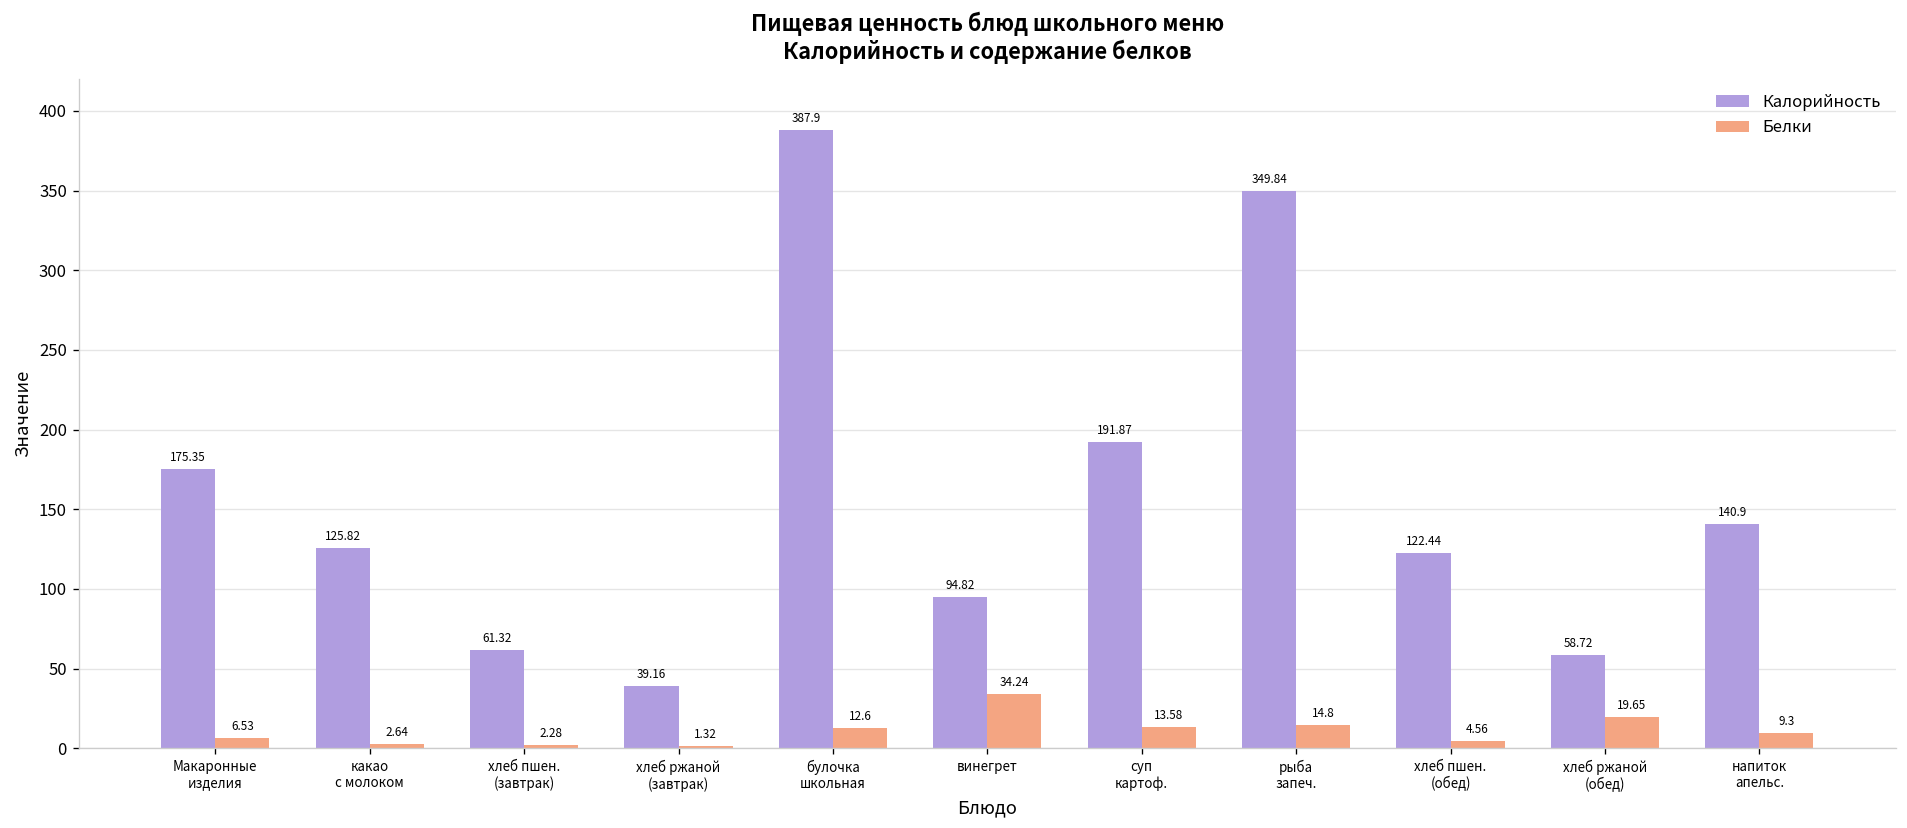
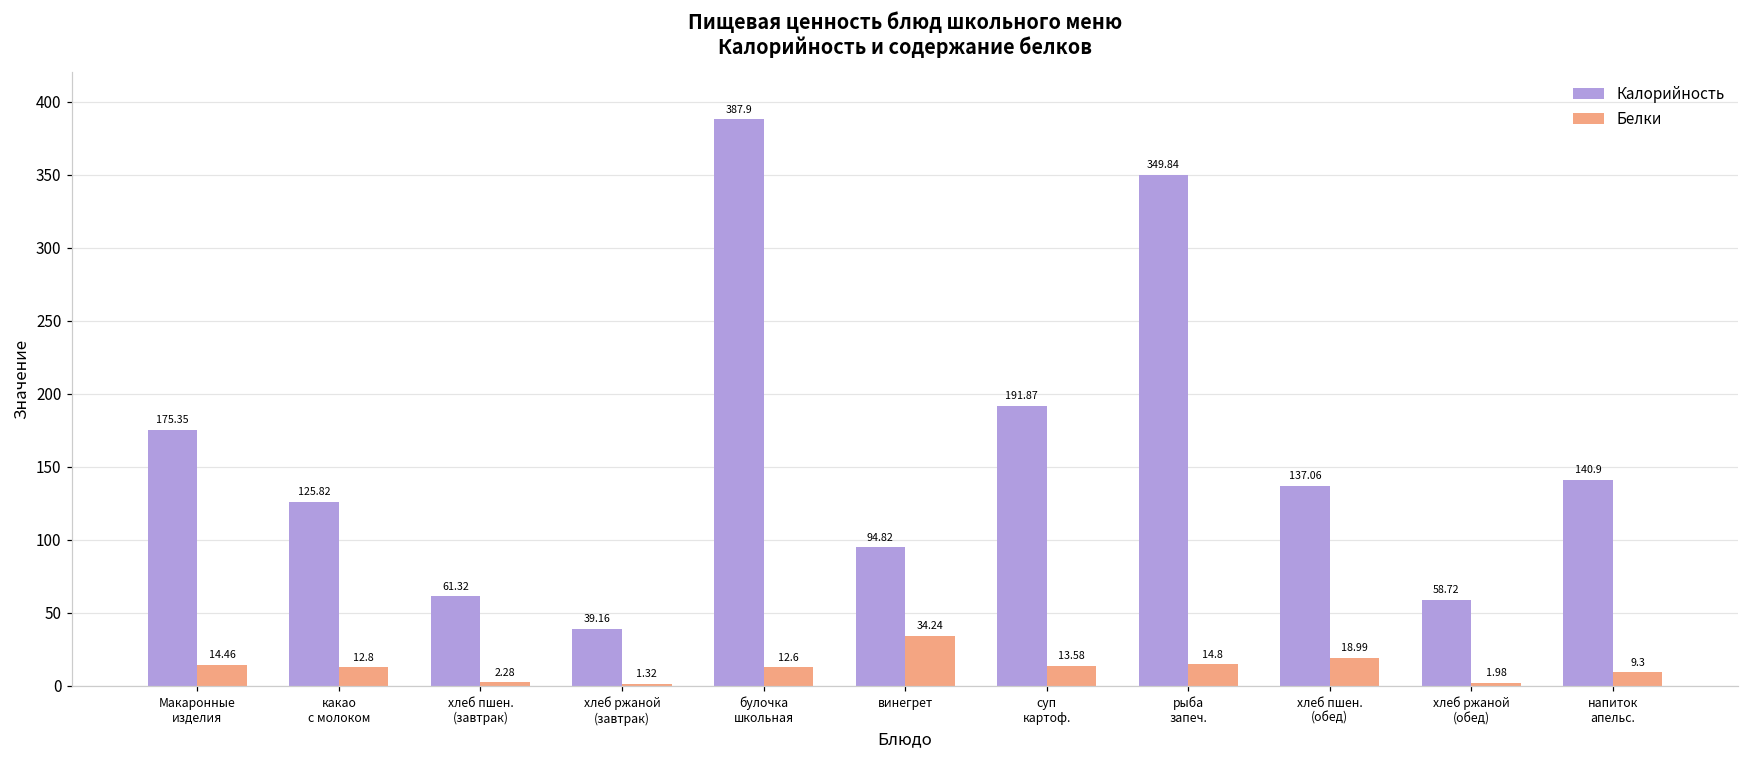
  {
    "Калорийность": {
      "Макаронные изделия": 175.35,
      "какао с молоком": 125.82,
      "хлеб пшен. (завтрак)": 61.32,
      "хлеб ржаной (завтрак)": 39.16,
      "булочка школьная": 387.9,
      "винегрет": 94.82,
      "суп картоф.": 191.87,
      "рыба запеч.": 349.84,
-     "хлеб пшен. (обед)": 122.44,
+     "хлеб пшен. (обед)": 137.06,
      "хлеб ржаной (обед)": 58.72,
      "напиток апельс.": 140.9
    },
    "Белки": {
-     "Макаронные изделия": 6.53,
-     "какао с молоком": 2.64,
+     "Макаронные изделия": 14.46,
+     "какао с молоком": 12.8,
      "хлеб пшен. (завтрак)": 2.28,
      "хлеб ржаной (завтрак)": 1.32,
      "булочка школьная": 12.6,
      "винегрет": 34.24,
      "суп картоф.": 13.58,
      "рыба запеч.": 14.8,
-     "хлеб пшен. (обед)": 4.56,
-     "хлеб ржаной (обед)": 19.65,
+     "хлеб пшен. (обед)": 18.99,
+     "хлеб ржаной (обед)": 1.98,
      "напиток апельс.": 9.3
    }
  }
